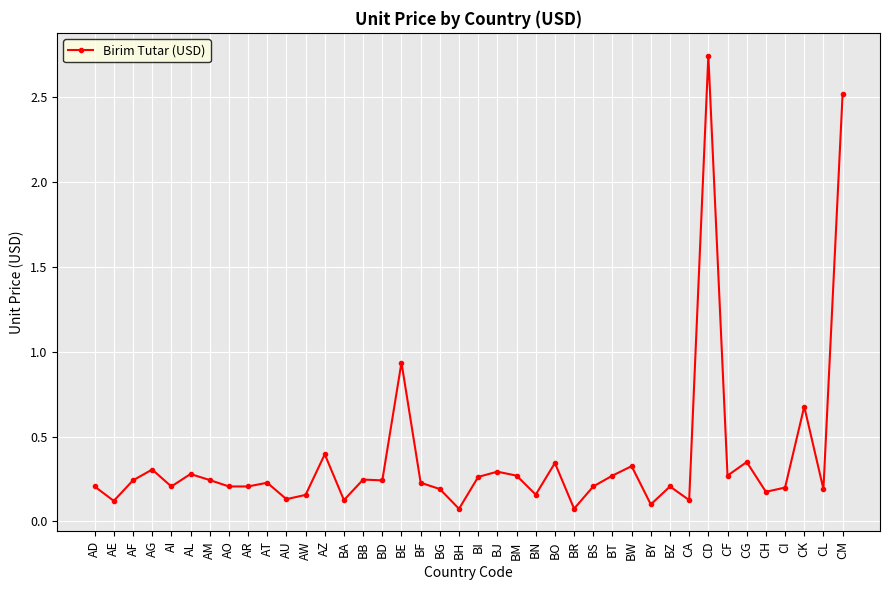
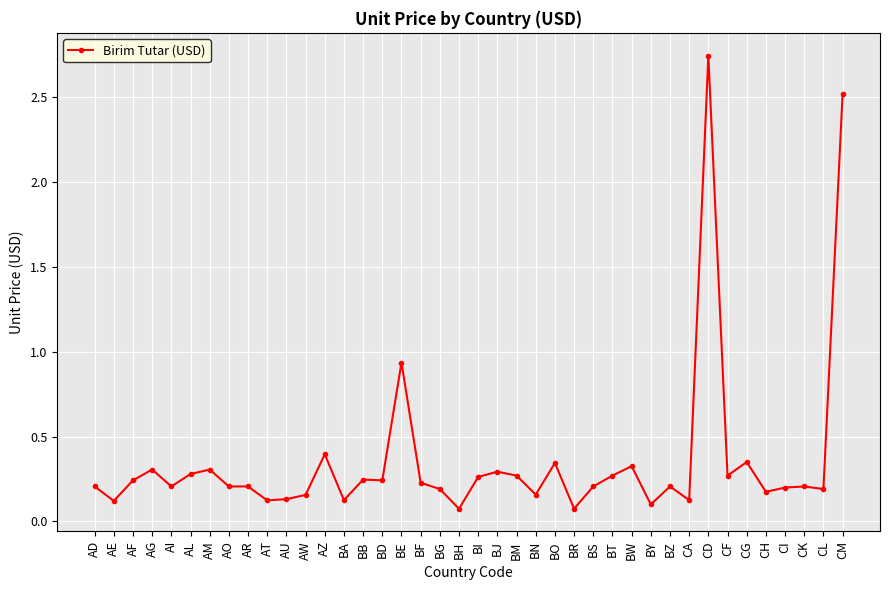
  {
    "AD": 0.21,
    "AE": 0.12,
    "AF": 0.24,
    "AG": 0.31,
    "AI": 0.21,
    "AL": 0.28,
-   "AM": 0.24,
+   "AM": 0.31,
    "AO": 0.21,
    "AR": 0.21,
-   "AT": 0.23,
+   "AT": 0.12,
    "AU": 0.13,
    "AW": 0.16,
    "AZ": 0.40,
    "BA": 0.13,
    "BB": 0.25,
    "BD": 0.24,
    "BE": 0.94,
    "BF": 0.23,
    "BG": 0.19,
    "BH": 0.07,
    "BI": 0.26,
    "BJ": 0.29,
    "BM": 0.27,
    "BN": 0.16,
    "BO": 0.34,
    "BR": 0.07,
    "BS": 0.21,
    "BT": 0.27,
    "BW": 0.33,
    "BY": 0.10,
    "BZ": 0.21,
    "CA": 0.13,
    "CD": 2.75,
    "CF": 0.27,
    "CG": 0.35,
    "CH": 0.17,
    "CI": 0.20,
-   "CK": 0.68,
+   "CK": 0.21,
    "CL": 0.19,
    "CM": 2.52
  }
